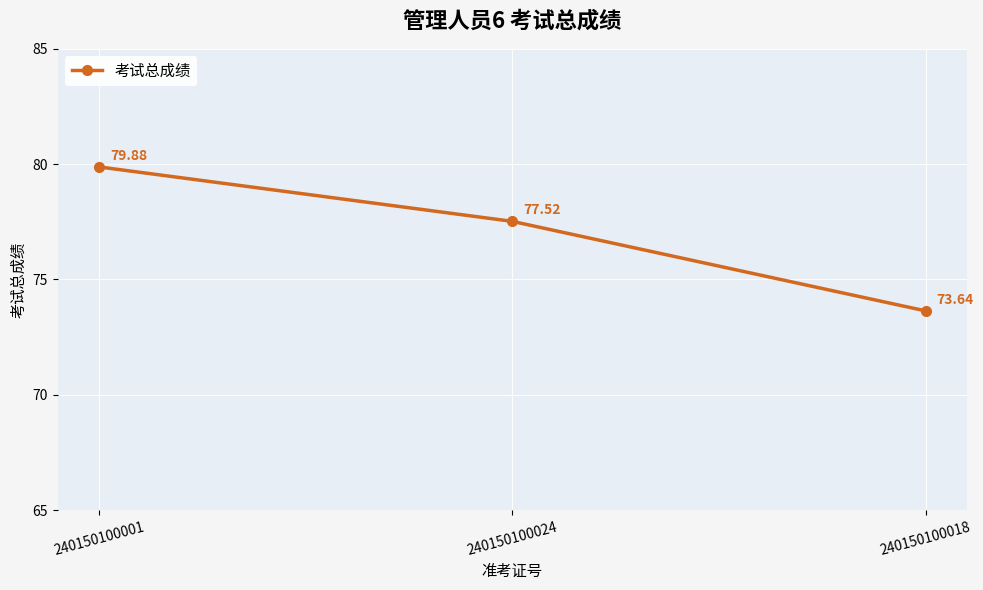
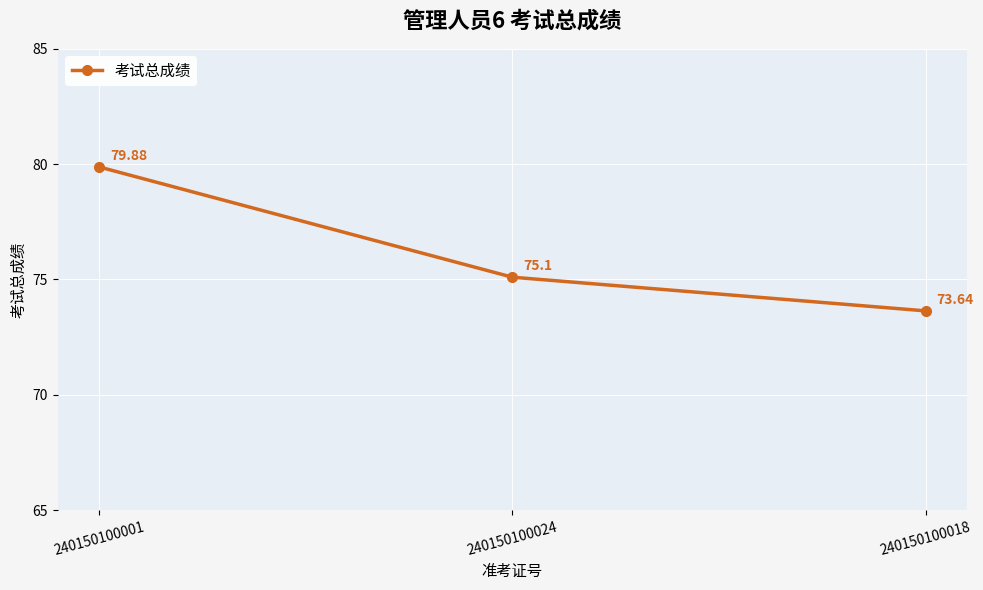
  {
    "240150100001": 79.88,
-   "240150100024": 77.52,
+   "240150100024": 75.1,
    "240150100018": 73.64
  }
